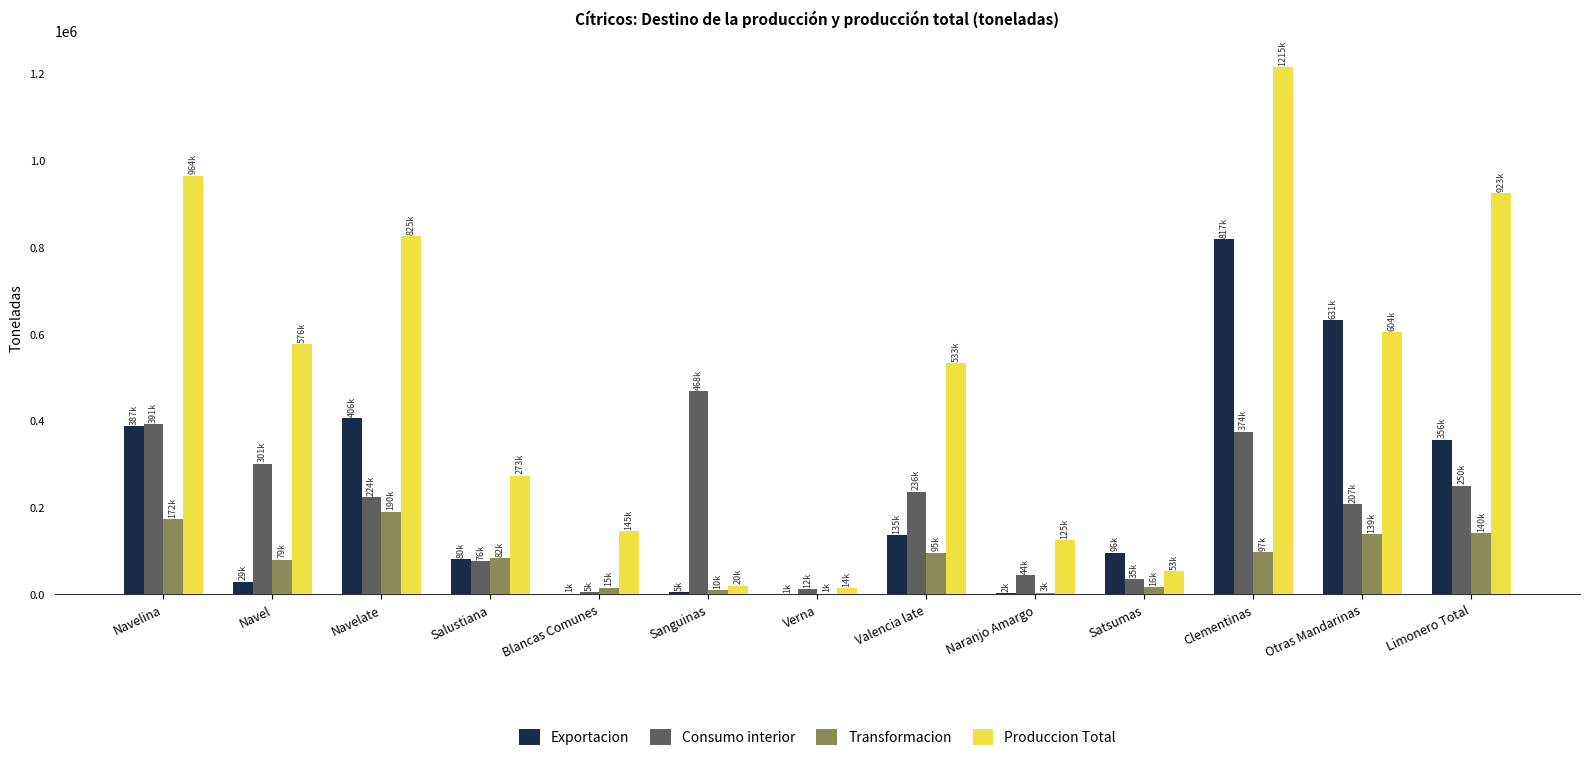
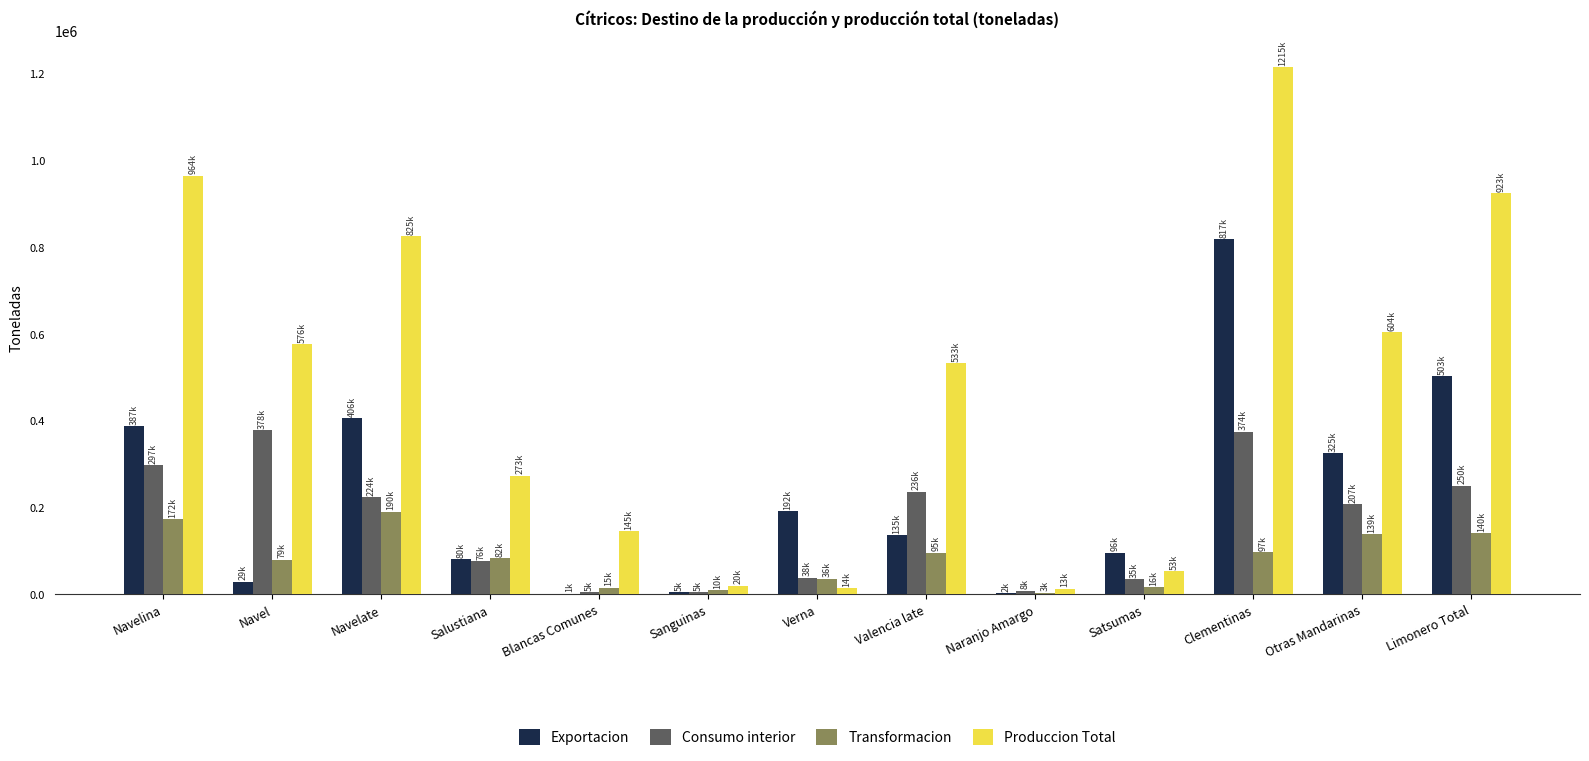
  {
    "Exportacion": {
      "Navelina": "387k",
      "Navel": "29k",
      "Navelate": "406k",
      "Salustiana": "80k",
      "Blancas Comunes": "1k",
      "Sanguinas": "5k",
-     "Verna": "1k",
+     "Verna": "192k",
      "Valencia late": "135k",
      "Naranjo Amargo": "2k",
      "Satsumas": "96k",
      "Clementinas": "817k",
-     "Otras Mandarinas": "631k",
-     "Limonero Total": "356k"
+     "Otras Mandarinas": "325k",
+     "Limonero Total": "503k"
    },
    "Consumo interior": {
-     "Navelina": "391k",
-     "Navel": "301k",
+     "Navelina": "297k",
+     "Navel": "378k",
      "Navelate": "224k",
      "Salustiana": "76k",
      "Blancas Comunes": "5k",
-     "Sanguinas": "468k",
-     "Verna": "12k",
+     "Sanguinas": "5k",
+     "Verna": "38k",
      "Valencia late": "236k",
-     "Naranjo Amargo": "44k",
+     "Naranjo Amargo": "8k",
      "Satsumas": "35k",
      "Clementinas": "374k",
      "Otras Mandarinas": "207k",
      "Limonero Total": "250k"
    },
    "Transformacion": {
      "Navelina": "172k",
      "Navel": "79k",
      "Navelate": "190k",
      "Salustiana": "82k",
      "Blancas Comunes": "15k",
      "Sanguinas": "10k",
-     "Verna": "1k",
+     "Verna": "36k",
      "Valencia late": "95k",
      "Naranjo Amargo": "3k",
      "Satsumas": "16k",
      "Clementinas": "97k",
      "Otras Mandarinas": "139k",
      "Limonero Total": "140k"
    },
    "Produccion Total": {
      "Navelina": "964k",
      "Navel": "576k",
      "Navelate": "825k",
      "Salustiana": "273k",
      "Blancas Comunes": "145k",
      "Sanguinas": "20k",
      "Verna": "14k",
      "Valencia late": "533k",
-     "Naranjo Amargo": "125k",
+     "Naranjo Amargo": "13k",
      "Satsumas": "53k",
      "Clementinas": "1215k",
      "Otras Mandarinas": "604k",
      "Limonero Total": "923k"
    }
  }
